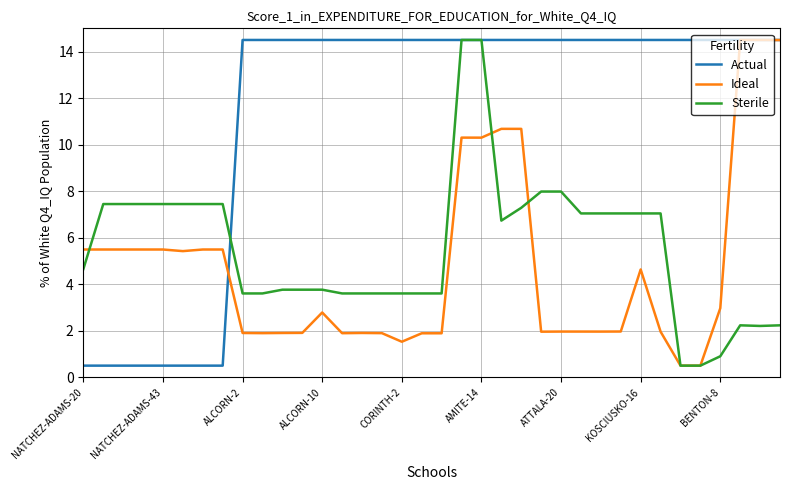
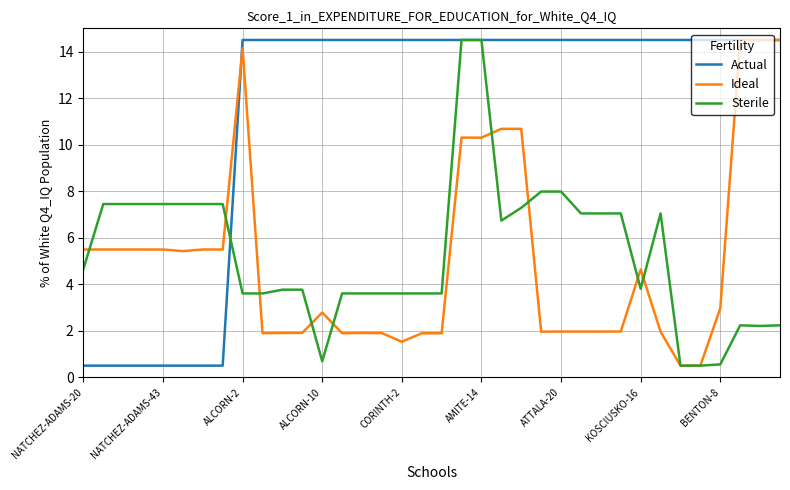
  {
    "Actual": {
      "NATCHEZ-ADAMS-20": 0.5,
      "NATCHEZ-ADAMS-43": 0.5,
      "ALCORN-2": 14.5,
      "ALCORN-10": 14.5,
      "CORINTH-2": 14.5,
      "ATTALA-20": 14.5,
      "KOSCIUSKO-16": 14.5
    },
    "Ideal": {
      "NATCHEZ-ADAMS-20": 5.5,
      "NATCHEZ-ADAMS-43": 5.5,
-     "ALCORN-2": 1.9,
+     "ALCORN-2": 14.1,
      "ALCORN-10": 2.8,
      "CORINTH-2": 1.5,
      "AMITE-14": 10.3,
      "ATTALA-20": 2.0,
      "KOSCIUSKO-16": 4.6,
      "BENTON-8": 3.0
    },
    "Sterile": {
      "NATCHEZ-ADAMS-20": 4.7,
      "NATCHEZ-ADAMS-43": 7.4,
      "ALCORN-2": 3.6,
-     "ALCORN-10": 3.8,
+     "ALCORN-10": 0.7,
      "CORINTH-2": 3.6,
      "ATTALA-20": 8.0,
-     "KOSCIUSKO-16": 7.0,
-     "BENTON-8": 0.9
+     "KOSCIUSKO-16": 3.8,
+     "BENTON-8": 0.6
    }
  }
